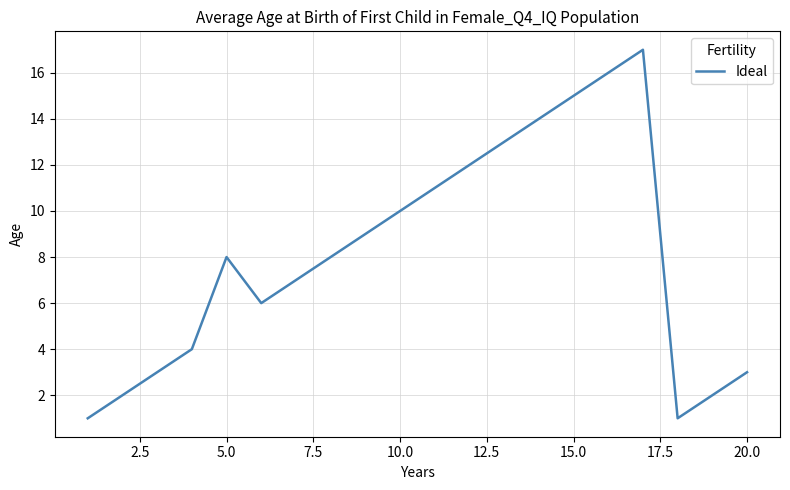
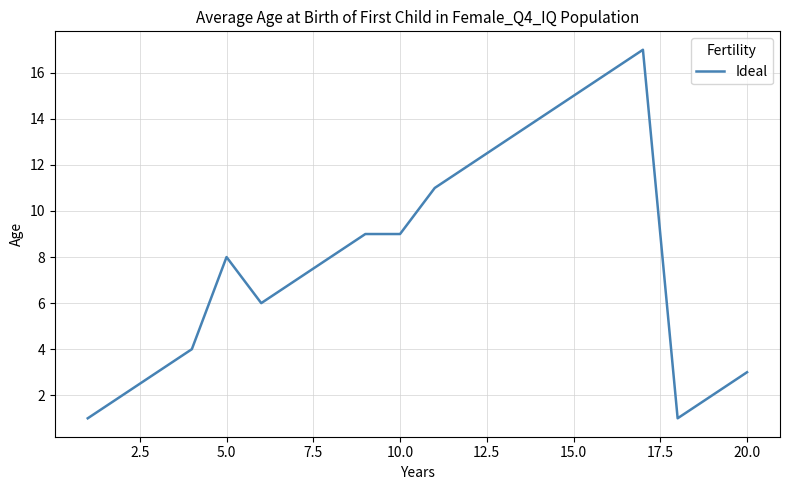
  {
    "5.0": 8,
-   "10.0": 10,
+   "10.0": 9,
    "15.0": 15,
    "20.0": 3
  }
